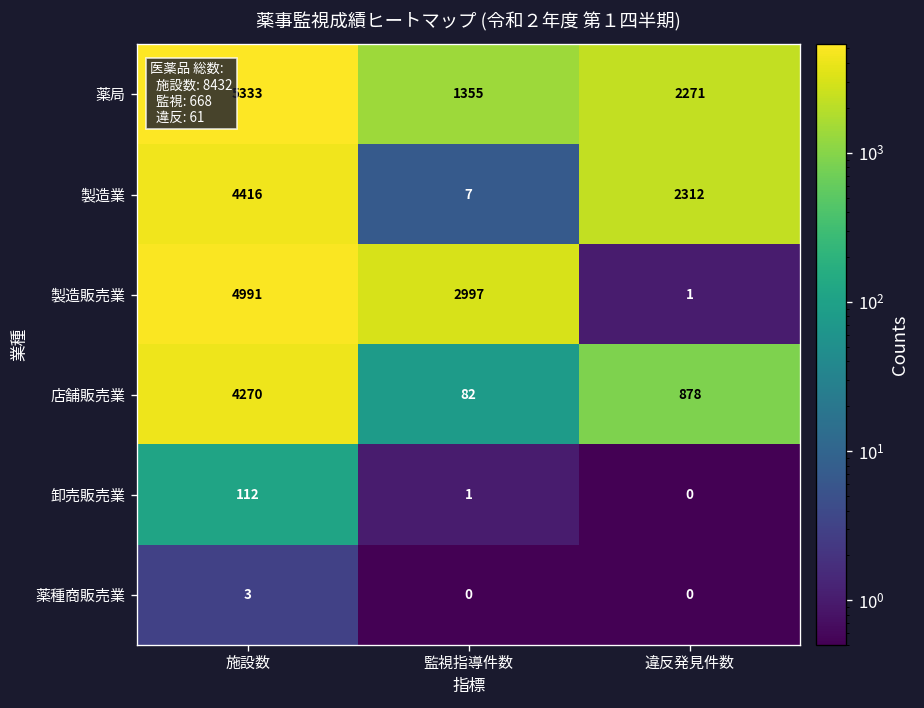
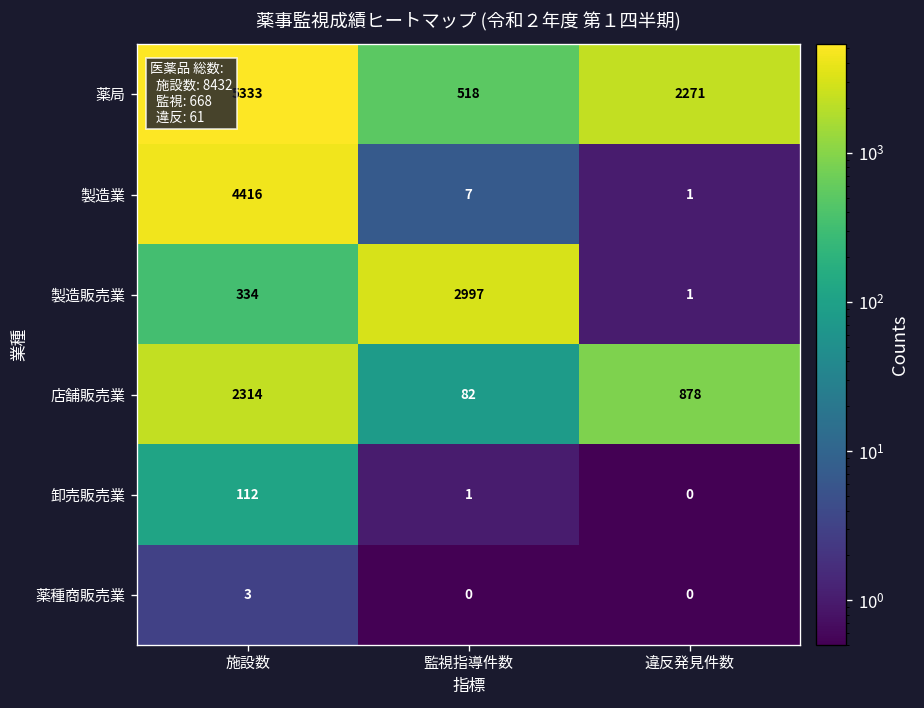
  {
    "薬局": {
-     "監視指導件数": 1355,
+     "監視指導件数": 518,
      "違反発見件数": 2271
    },
    "製造業": {
      "施設数": 4416,
      "監視指導件数": 7,
-     "違反発見件数": 2312
+     "違反発見件数": 1
    },
    "製造販売業": {
-     "施設数": 4991,
+     "施設数": 334,
      "監視指導件数": 2997,
      "違反発見件数": 1
    },
    "店舗販売業": {
-     "施設数": 4270,
+     "施設数": 2314,
      "監視指導件数": 82,
      "違反発見件数": 878
    },
    "卸売販売業": {
      "施設数": 112,
      "監視指導件数": 1,
      "違反発見件数": 0
    },
    "薬種商販売業": {
      "施設数": 3,
      "監視指導件数": 0,
      "違反発見件数": 0
    }
  }
